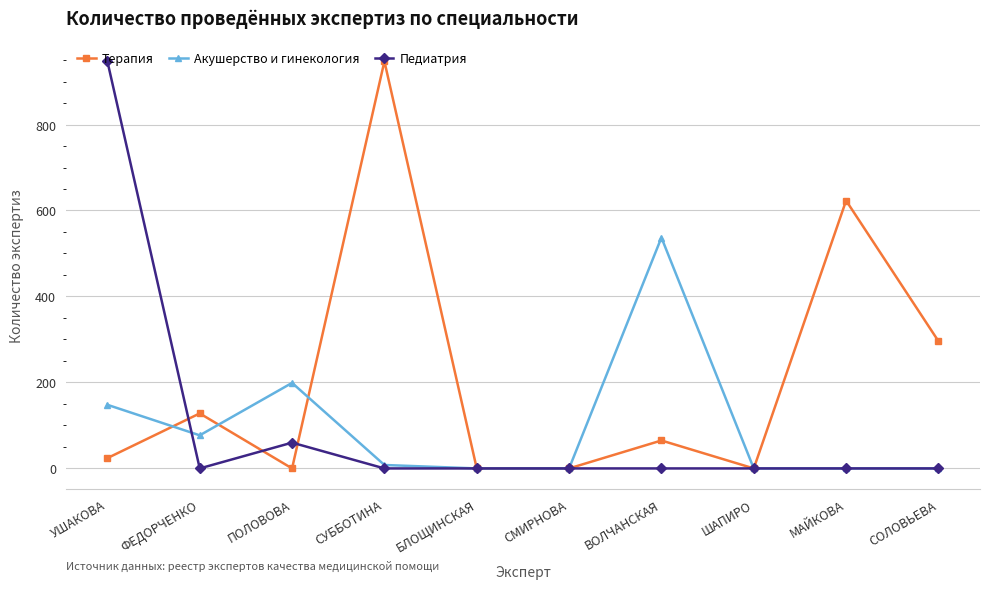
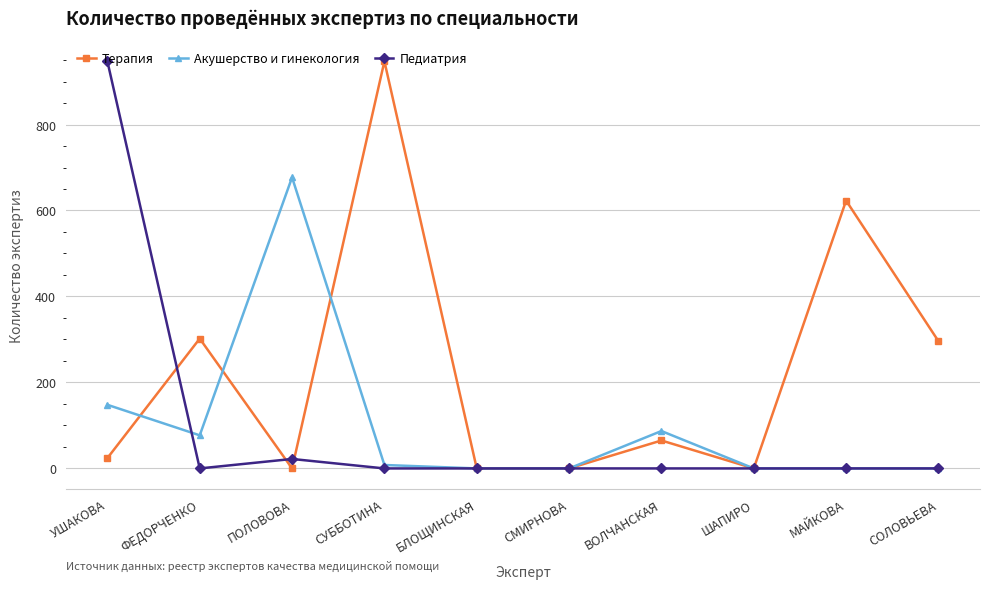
  {
    "Терапия": {
      "УШАКОВА": 20,
-     "ФЕДОРЧЕНКО": 130,
+     "ФЕДОРЧЕНКО": 300,
      "ПОЛОВОВА": 0,
      "СУББОТИНА": 950,
      "ВОЛЧАНСКАЯ": 70,
      "МАЙКОВА": 620,
      "СОЛОВЬЕВА": 300
    },
    "Акушерство и гинекология": {
      "УШАКОВА": 150,
      "ФЕДОРЧЕНКО": 80,
-     "ПОЛОВОВА": 200,
+     "ПОЛОВОВА": 680,
      "СУББОТИНА": 10,
-     "ВОЛЧАНСКАЯ": 540
+     "ВОЛЧАНСКАЯ": 90
    },
    "Педиатрия": {
      "УШАКОВА": 950,
      "ФЕДОРЧЕНКО": 0,
-     "ПОЛОВОВА": 60,
+     "ПОЛОВОВА": 20,
      "СУББОТИНА": 0,
      "ВОЛЧАНСКАЯ": 0
    }
  }
